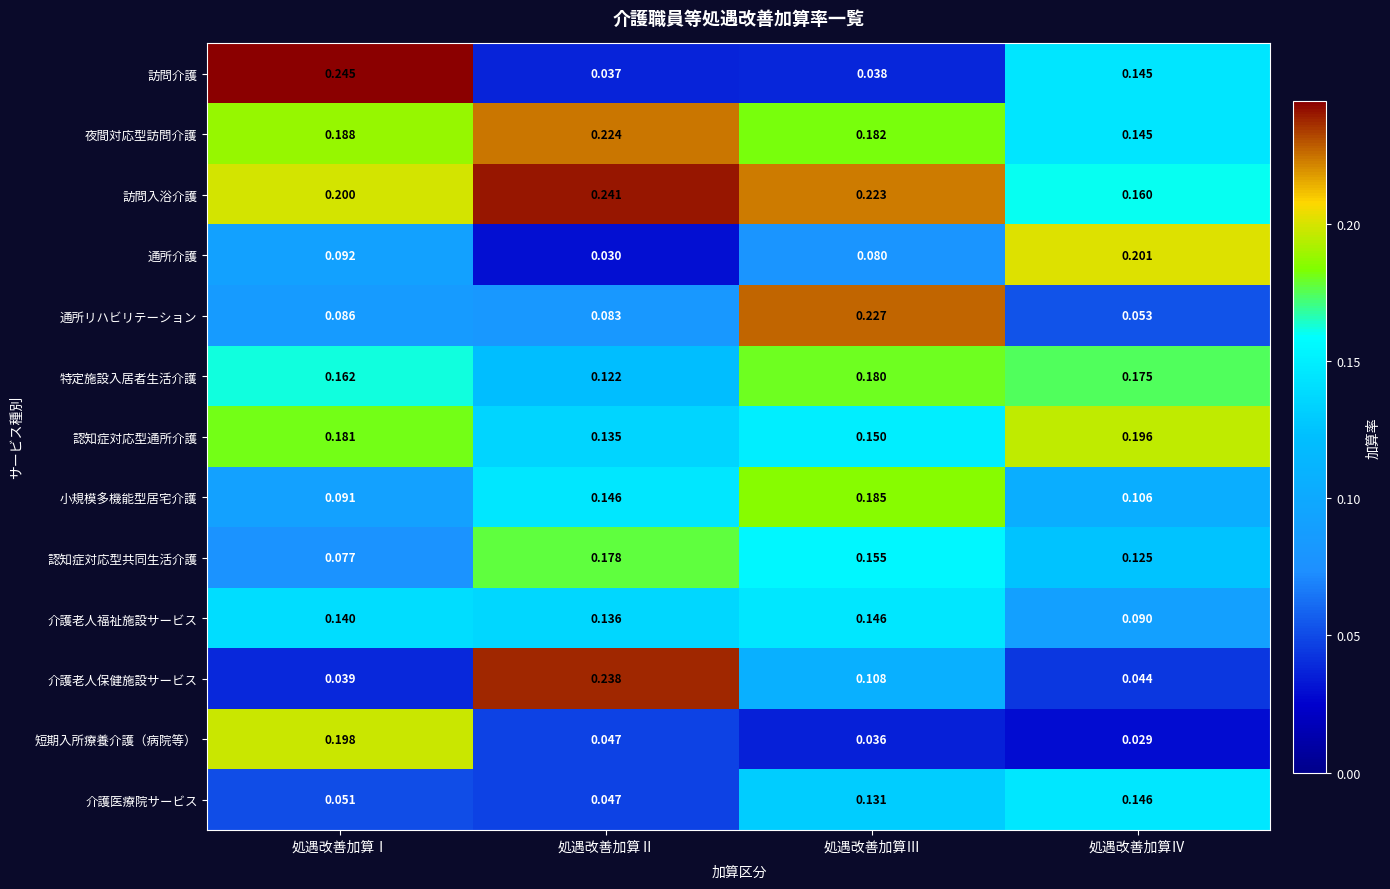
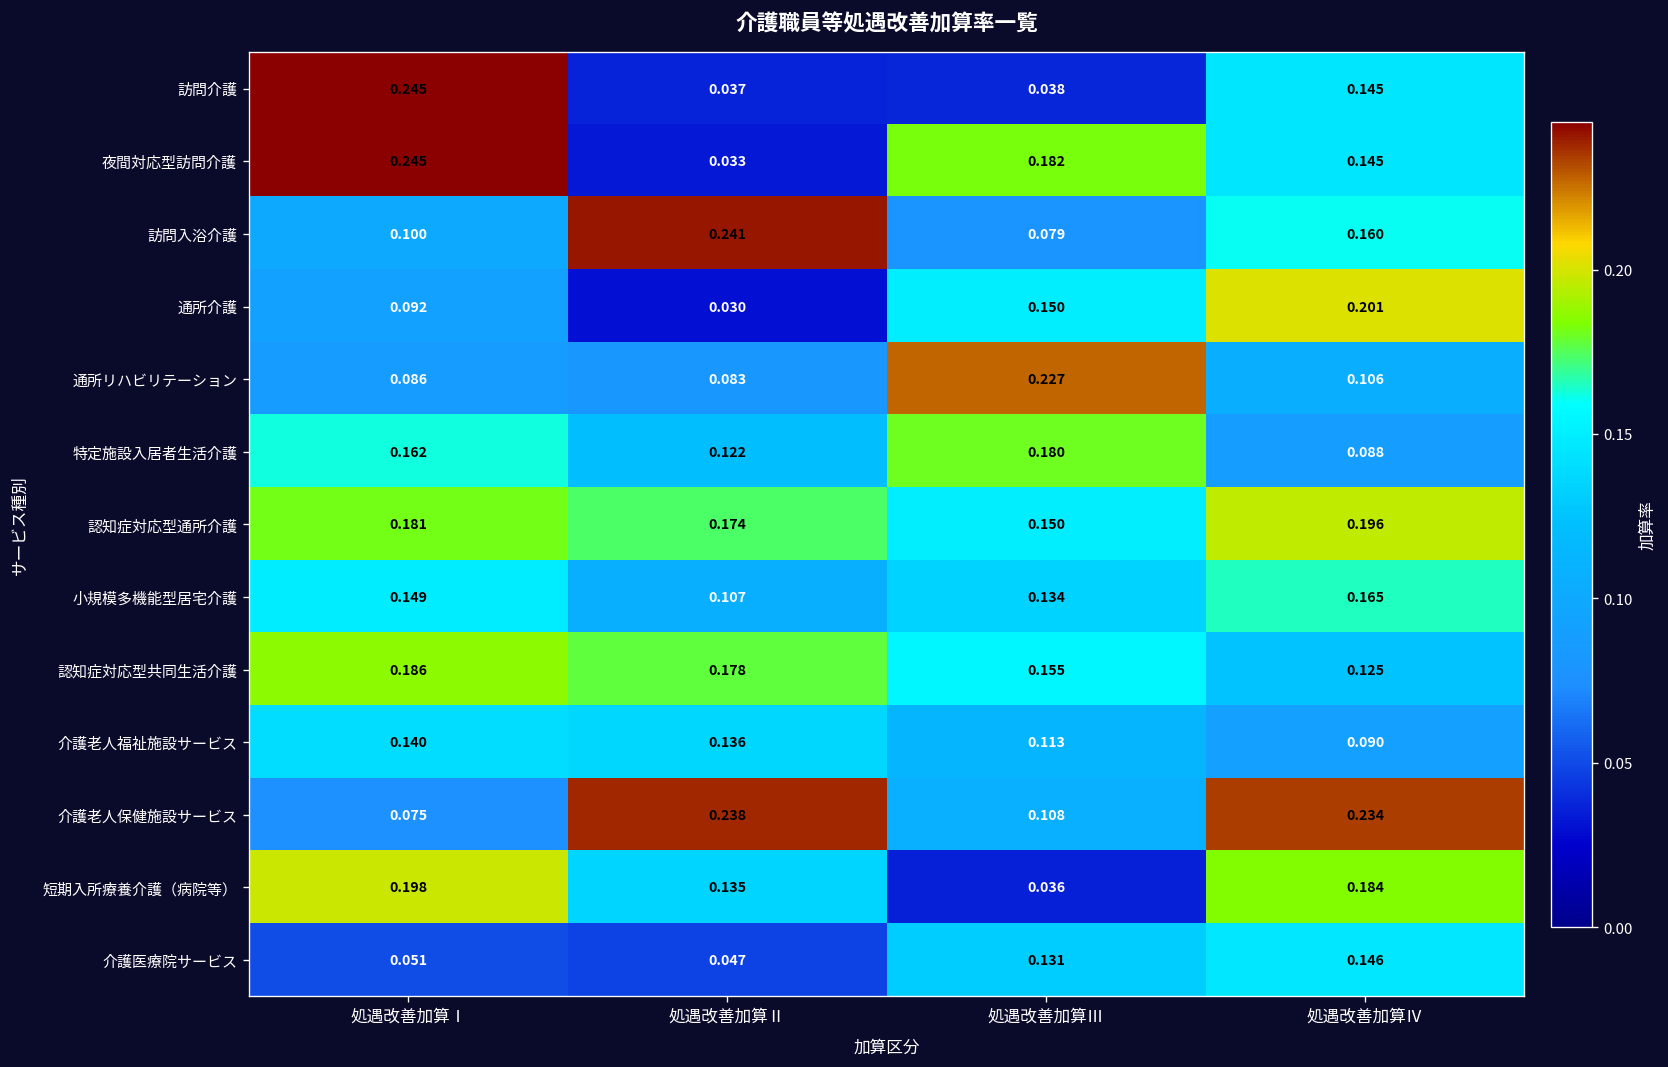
  {
    "訪問介護": {
      "処遇改善加算Ⅰ": 0.245,
      "処遇改善加算Ⅱ": 0.037,
      "処遇改善加算Ⅲ": 0.038,
      "処遇改善加算Ⅳ": 0.145
    },
    "夜間対応型訪問介護": {
-     "処遇改善加算Ⅰ": 0.188,
-     "処遇改善加算Ⅱ": 0.224,
+     "処遇改善加算Ⅰ": 0.245,
+     "処遇改善加算Ⅱ": 0.033,
      "処遇改善加算Ⅲ": 0.182,
      "処遇改善加算Ⅳ": 0.145
    },
    "訪問入浴介護": {
-     "処遇改善加算Ⅰ": 0.200,
+     "処遇改善加算Ⅰ": 0.100,
      "処遇改善加算Ⅱ": 0.241,
-     "処遇改善加算Ⅲ": 0.223,
+     "処遇改善加算Ⅲ": 0.079,
      "処遇改善加算Ⅳ": 0.160
    },
    "通所介護": {
      "処遇改善加算Ⅰ": 0.092,
      "処遇改善加算Ⅱ": 0.030,
-     "処遇改善加算Ⅲ": 0.080,
+     "処遇改善加算Ⅲ": 0.150,
      "処遇改善加算Ⅳ": 0.201
    },
    "通所リハビリテーション": {
      "処遇改善加算Ⅰ": 0.086,
      "処遇改善加算Ⅱ": 0.083,
      "処遇改善加算Ⅲ": 0.227,
-     "処遇改善加算Ⅳ": 0.053
+     "処遇改善加算Ⅳ": 0.106
    },
    "特定施設入居者生活介護": {
      "処遇改善加算Ⅰ": 0.162,
      "処遇改善加算Ⅱ": 0.122,
      "処遇改善加算Ⅲ": 0.180,
-     "処遇改善加算Ⅳ": 0.175
+     "処遇改善加算Ⅳ": 0.088
    },
    "認知症対応型通所介護": {
      "処遇改善加算Ⅰ": 0.181,
-     "処遇改善加算Ⅱ": 0.135,
+     "処遇改善加算Ⅱ": 0.174,
      "処遇改善加算Ⅲ": 0.150,
      "処遇改善加算Ⅳ": 0.196
    },
    "小規模多機能型居宅介護": {
-     "処遇改善加算Ⅰ": 0.091,
-     "処遇改善加算Ⅱ": 0.146,
-     "処遇改善加算Ⅲ": 0.185,
-     "処遇改善加算Ⅳ": 0.106
+     "処遇改善加算Ⅰ": 0.149,
+     "処遇改善加算Ⅱ": 0.107,
+     "処遇改善加算Ⅲ": 0.134,
+     "処遇改善加算Ⅳ": 0.165
    },
    "認知症対応型共同生活介護": {
-     "処遇改善加算Ⅰ": 0.077,
+     "処遇改善加算Ⅰ": 0.186,
      "処遇改善加算Ⅱ": 0.178,
      "処遇改善加算Ⅲ": 0.155,
      "処遇改善加算Ⅳ": 0.125
    },
    "介護老人福祉施設サービス": {
      "処遇改善加算Ⅰ": 0.140,
      "処遇改善加算Ⅱ": 0.136,
-     "処遇改善加算Ⅲ": 0.146,
+     "処遇改善加算Ⅲ": 0.113,
      "処遇改善加算Ⅳ": 0.090
    },
    "介護老人保健施設サービス": {
-     "処遇改善加算Ⅰ": 0.039,
+     "処遇改善加算Ⅰ": 0.075,
      "処遇改善加算Ⅱ": 0.238,
      "処遇改善加算Ⅲ": 0.108,
-     "処遇改善加算Ⅳ": 0.044
+     "処遇改善加算Ⅳ": 0.234
    },
    "短期入所療養介護（病院等）": {
      "処遇改善加算Ⅰ": 0.198,
-     "処遇改善加算Ⅱ": 0.047,
+     "処遇改善加算Ⅱ": 0.135,
      "処遇改善加算Ⅲ": 0.036,
-     "処遇改善加算Ⅳ": 0.029
+     "処遇改善加算Ⅳ": 0.184
    },
    "介護医療院サービス": {
      "処遇改善加算Ⅰ": 0.051,
      "処遇改善加算Ⅱ": 0.047,
      "処遇改善加算Ⅲ": 0.131,
      "処遇改善加算Ⅳ": 0.146
    }
  }
